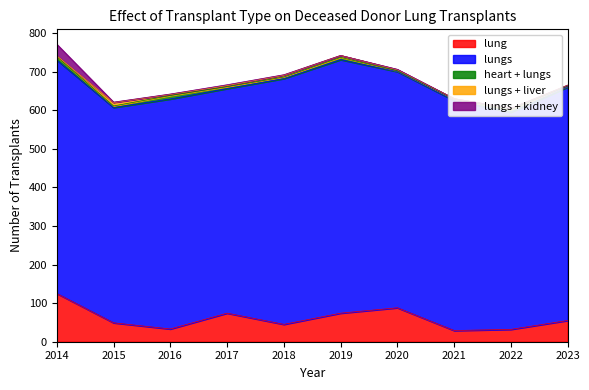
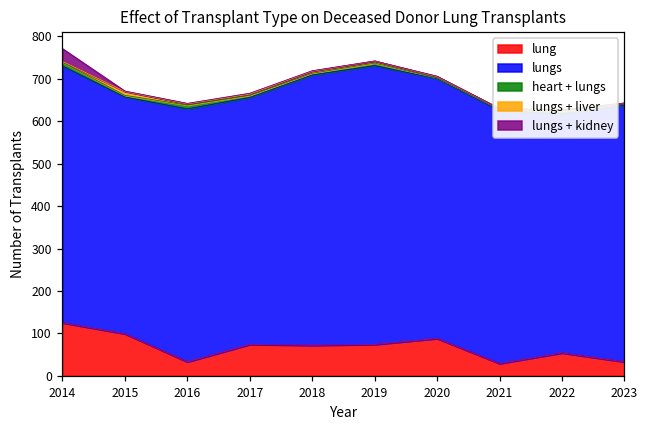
  {
    "lung": {
      "2014": 130,
-     "2015": 50,
+     "2015": 100,
      "2016": 30,
      "2017": 70,
-     "2018": 50,
+     "2018": 70,
      "2019": 70,
      "2020": 90,
      "2021": 30,
-     "2022": 30,
-     "2023": 60
+     "2022": 50,
+     "2023": 30
    },
    "lungs": {
      "2014": 610,
      "2016": 600
    },
    "lungs + kidney": {
      "2014": 30
    }
  }
